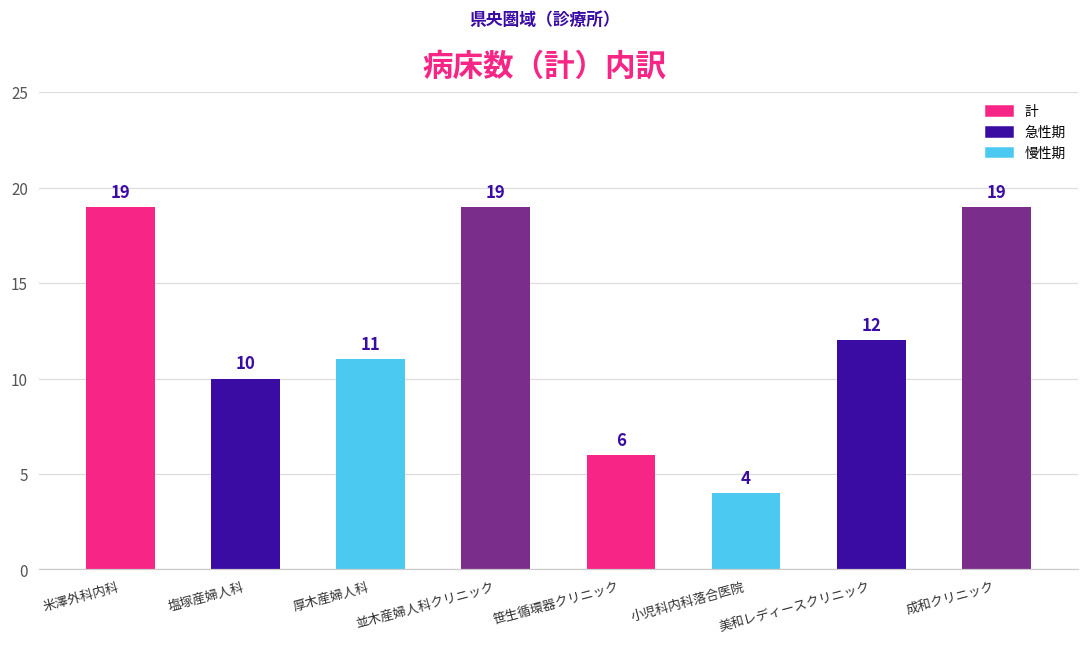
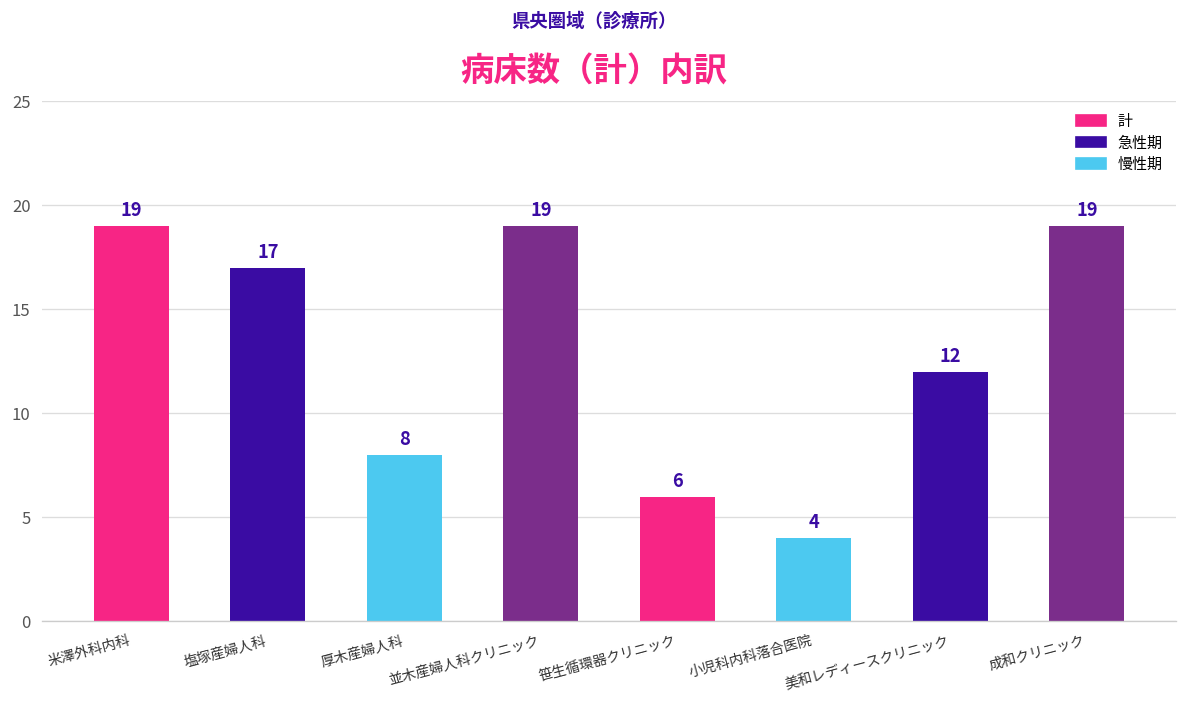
  {
    "米澤外科内科": 19,
-   "塩塚産婦人科": 10,
-   "厚木産婦人科": 11,
+   "塩塚産婦人科": 17,
+   "厚木産婦人科": 8,
    "並木産婦人科クリニック": 19,
    "笹生循環器クリニック": 6,
    "小児科内科落合医院": 4,
    "美和レディースクリニック": 12,
    "成和クリニック": 19
  }
